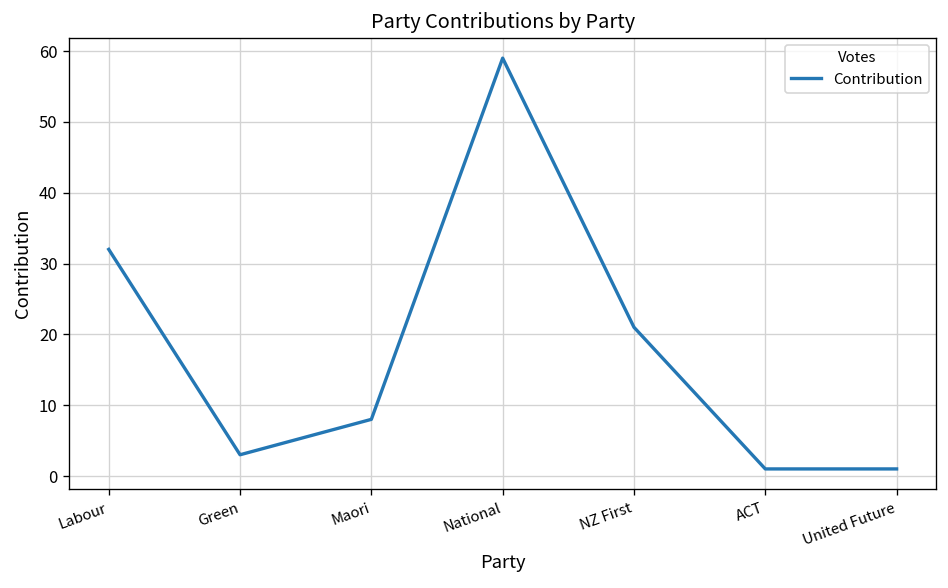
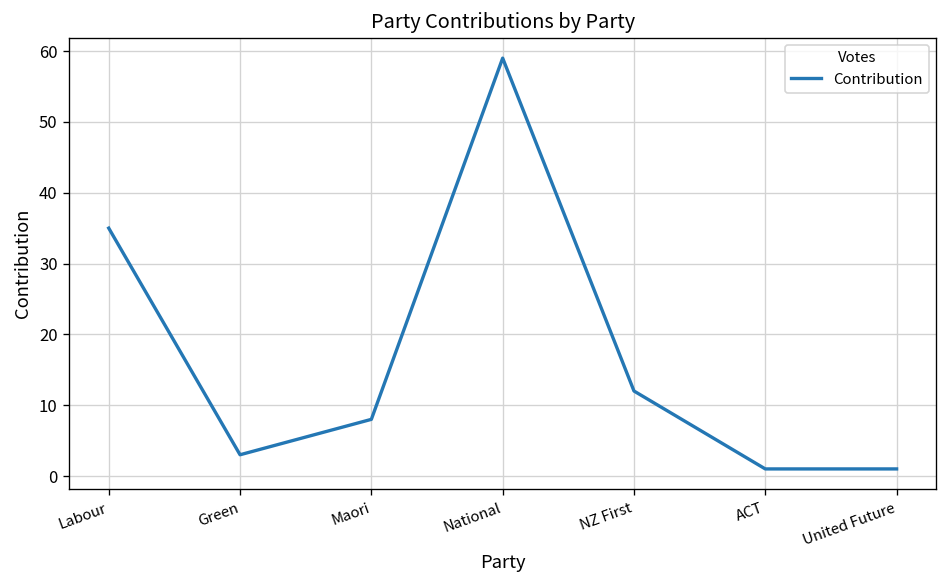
  {
-   "Labour": 32,
+   "Labour": 35,
    "Green": 3,
    "Maori": 8,
    "National": 59,
-   "NZ First": 21,
+   "NZ First": 12,
    "ACT": 1,
    "United Future": 1
  }
